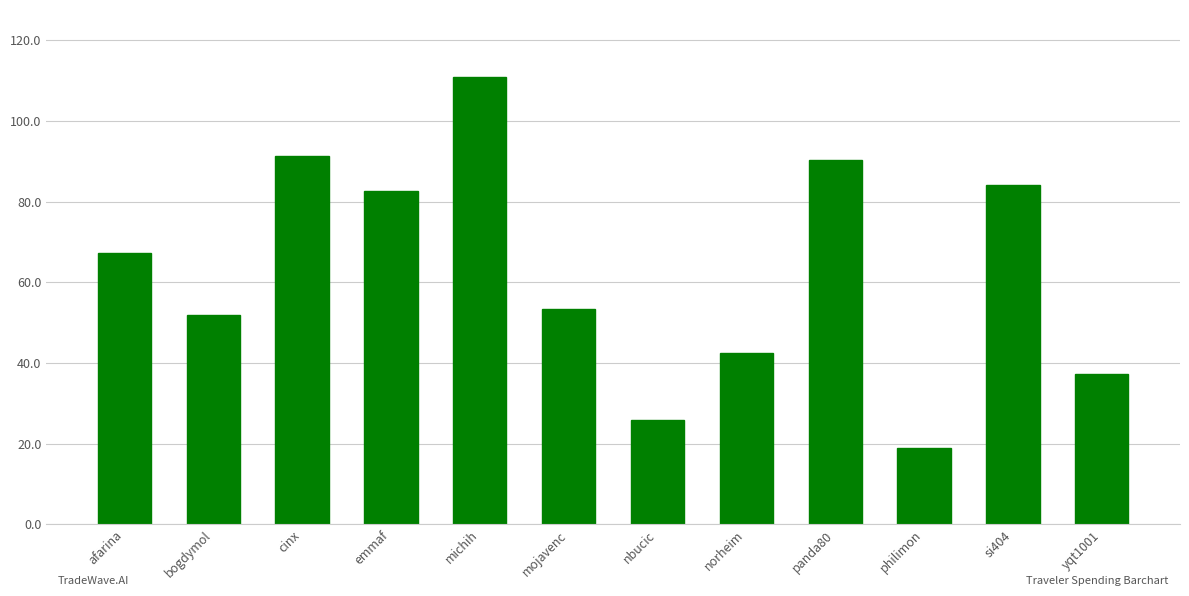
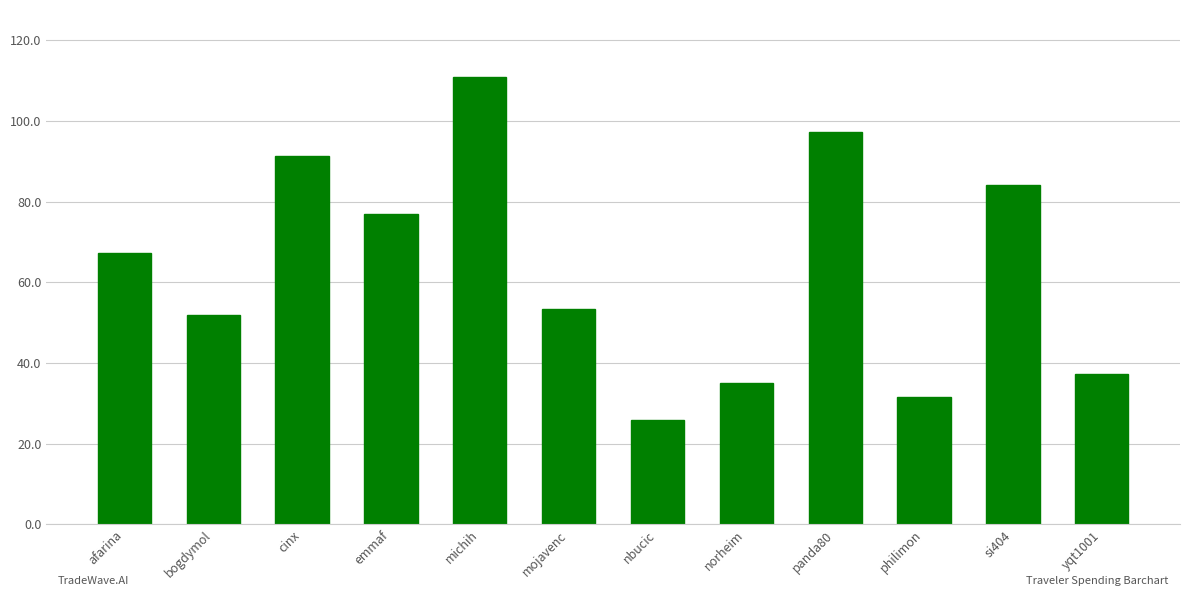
  {
    "afarina": 67,
    "bogdymol": 52,
    "cinx": 91,
-   "emmaf": 83,
+   "emmaf": 77,
    "michih": 111,
    "mojavenc": 53,
    "nbucic": 26,
-   "norheim": 42,
-   "panda80": 90,
-   "philimon": 19,
+   "norheim": 35,
+   "panda80": 97,
+   "philimon": 31,
    "si404": 84,
    "yqt1001": 37
  }
